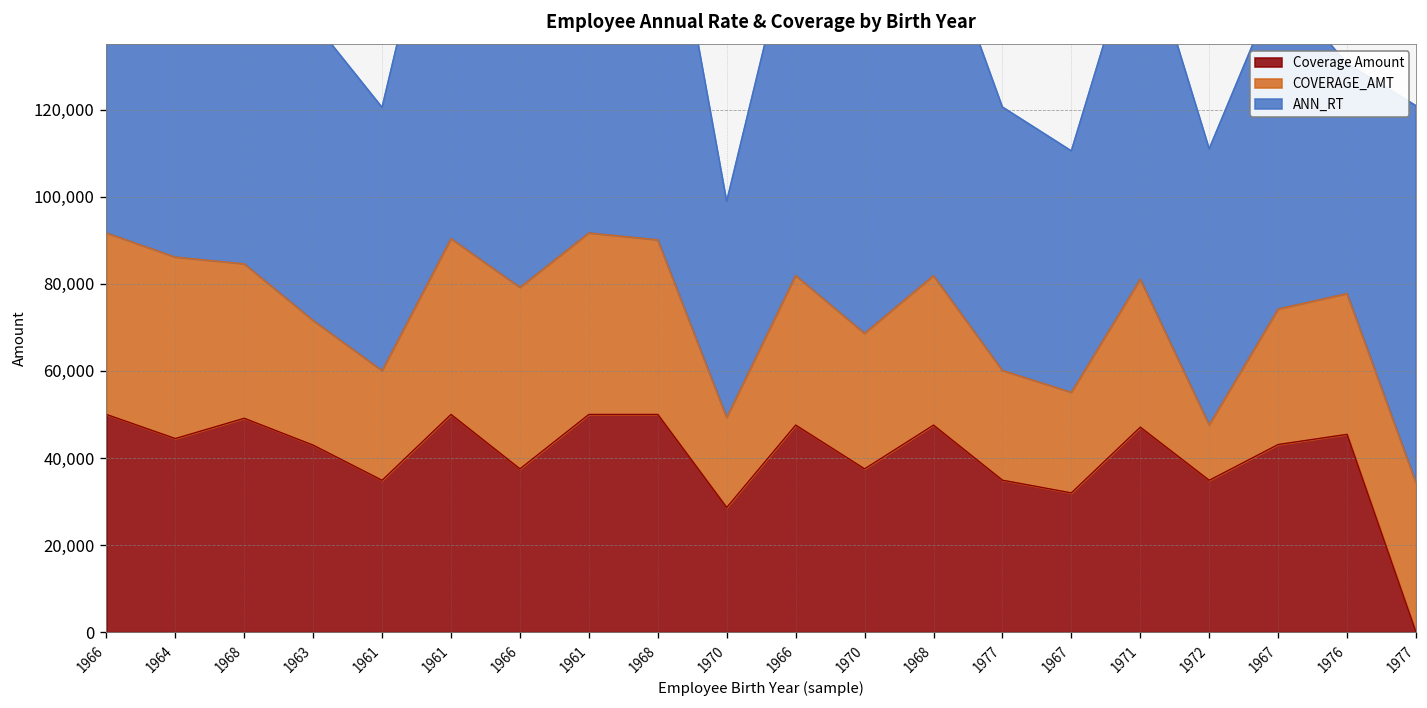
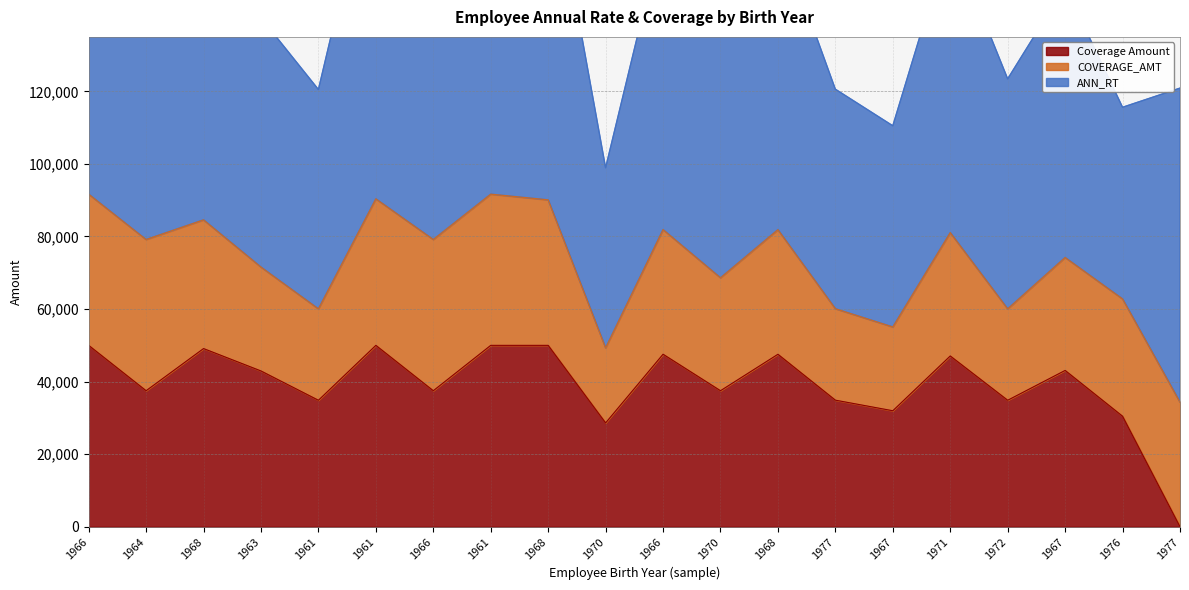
  {
    "Coverage Amount": {
-     "1964": "44,000",
+     "1964": "38,000",
      "1963": "43,000",
      "1971": "47,000",
      "1972": "35,000",
-     "1976": "45,000"
+     "1976": "30,000"
    },
    "COVERAGE_AMT": {
      "1964": "42,000",
      "1963": "29,000",
      "1971": "34,000",
-     "1972": "13,000",
+     "1972": "25,000",
      "1976": "32,000"
    },
    "ANN_RT": {
      "1972": "63,000"
    }
  }
